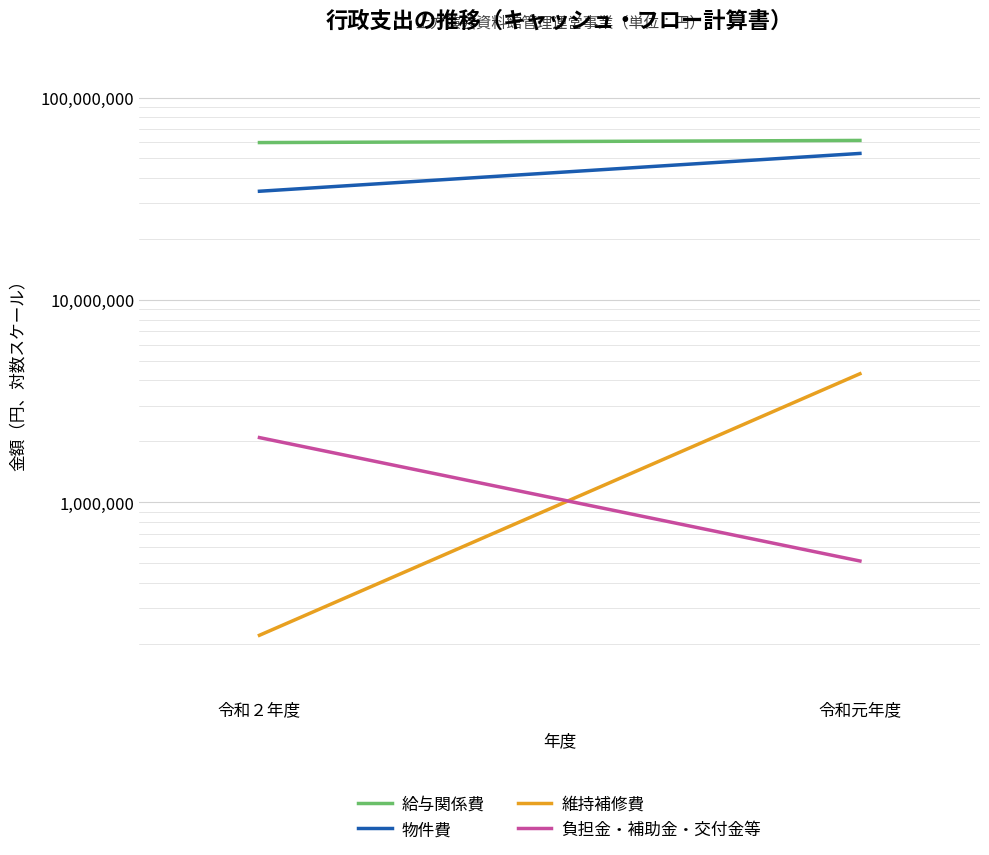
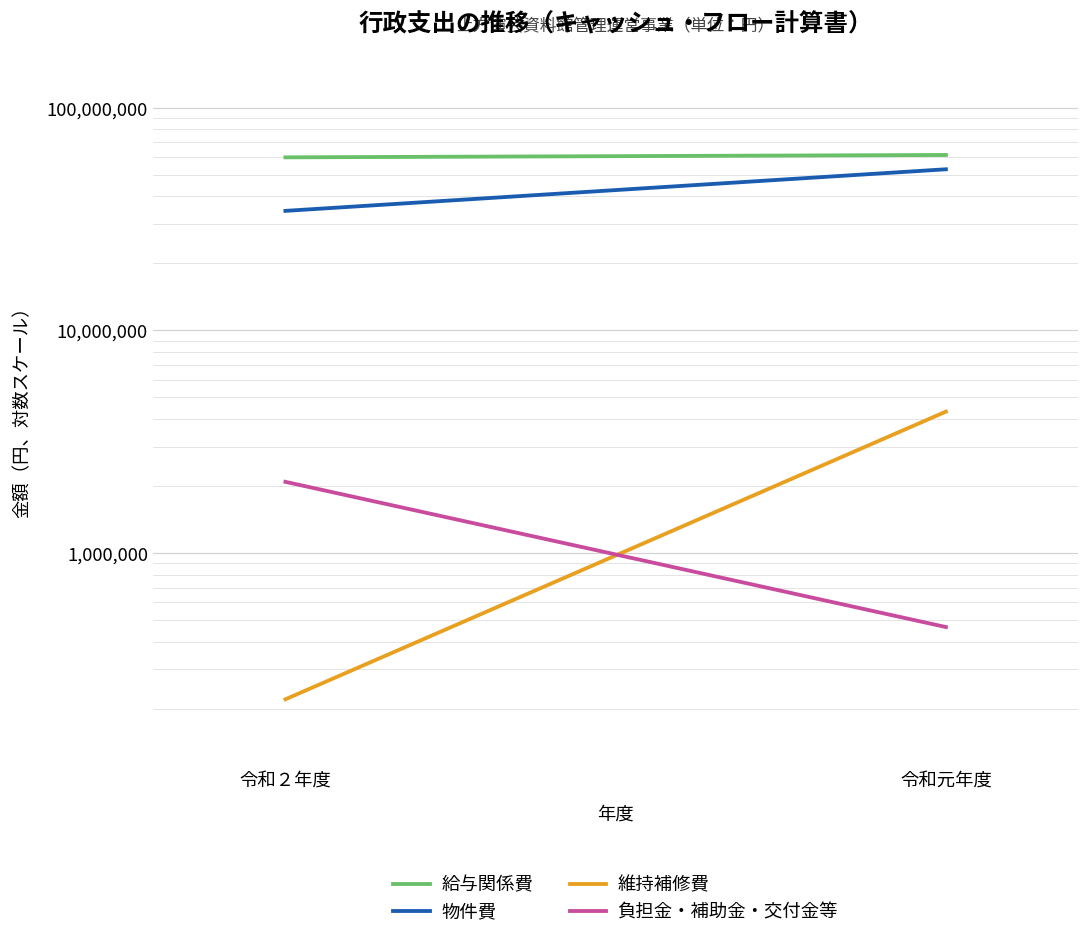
  {
    "給与関係費": {
      "令和２年度": "60,000,000",
      "令和元年度": "61,000,000"
    },
    "物件費": {
      "令和２年度": "34,000,000",
      "令和元年度": "53,000,000"
    },
    "維持補修費": {
      "令和２年度": "220,000",
      "令和元年度": "4,300,000"
    },
    "負担金・補助金・交付金等": {
      "令和２年度": "2,100,000",
-     "令和元年度": "510,000"
+     "令和元年度": "470,000"
    }
  }
